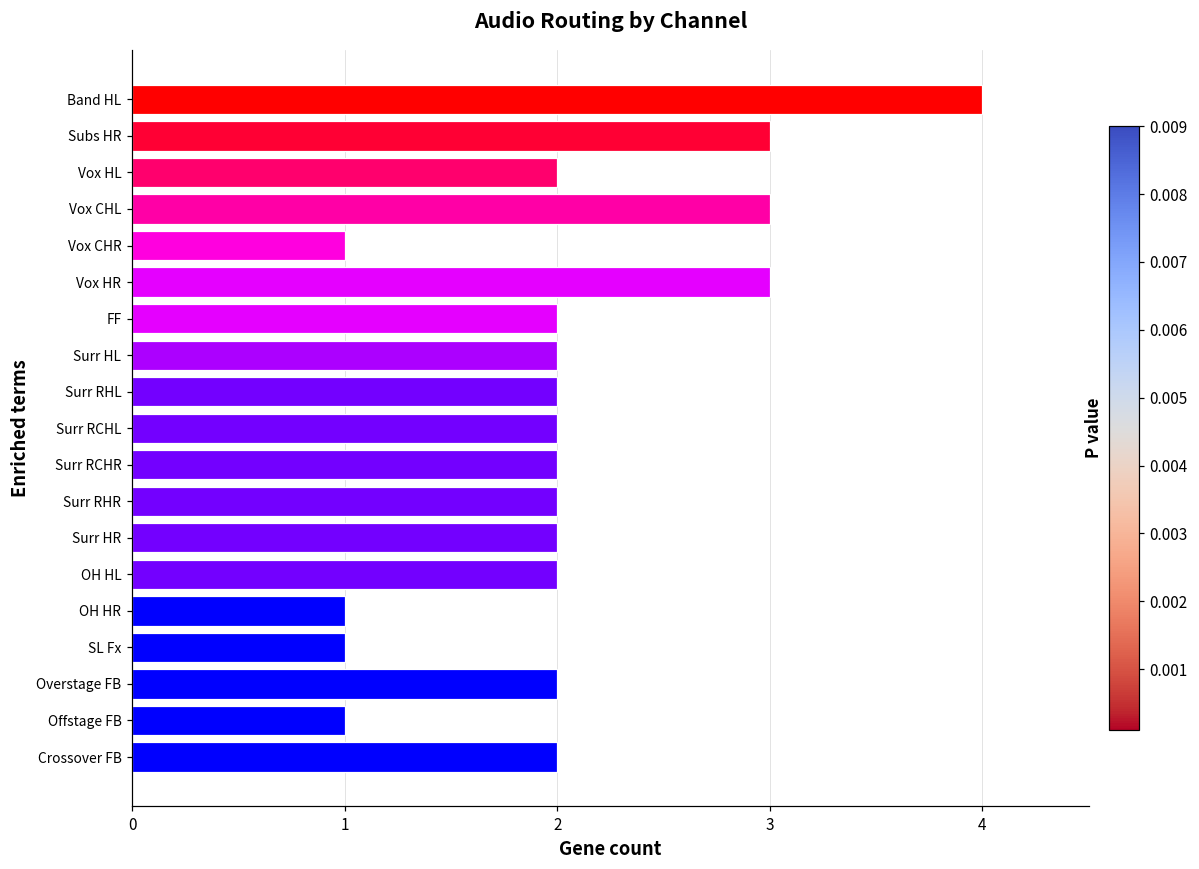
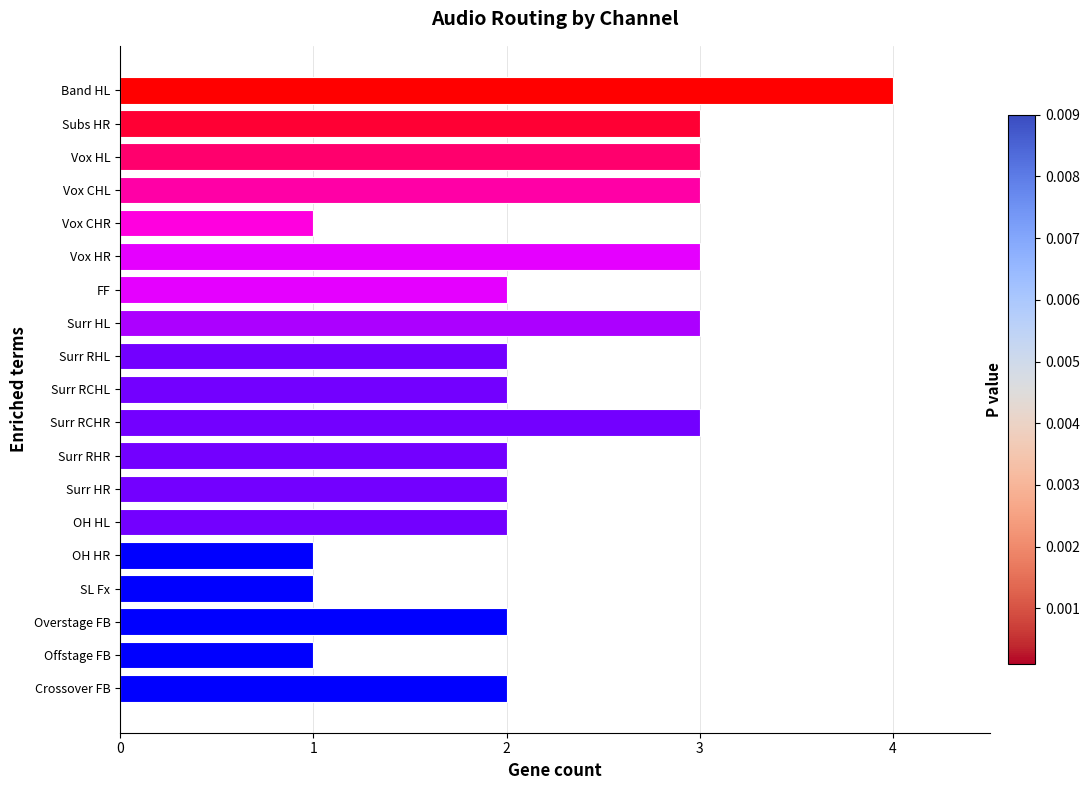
  {
    "Band HL": 4,
    "Subs HR": 3,
-   "Vox HL": 2,
+   "Vox HL": 3,
    "Vox CHL": 3,
    "Vox CHR": 1,
    "Vox HR": 3,
    "FF": 2,
-   "Surr HL": 2,
+   "Surr HL": 3,
    "Surr RHL": 2,
    "Surr RCHL": 2,
-   "Surr RCHR": 2,
+   "Surr RCHR": 3,
    "Surr RHR": 2,
    "Surr HR": 2,
    "OH HL": 2,
    "OH HR": 1,
    "SL Fx": 1,
    "Overstage FB": 2,
    "Offstage FB": 1,
    "Crossover FB": 2
  }
